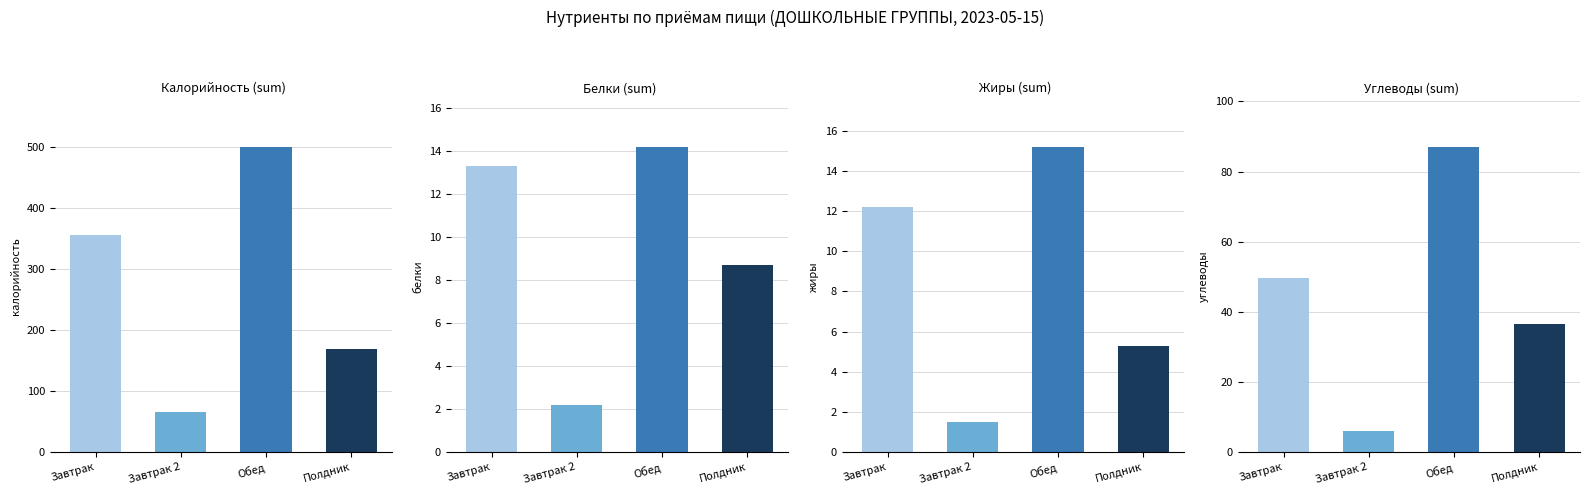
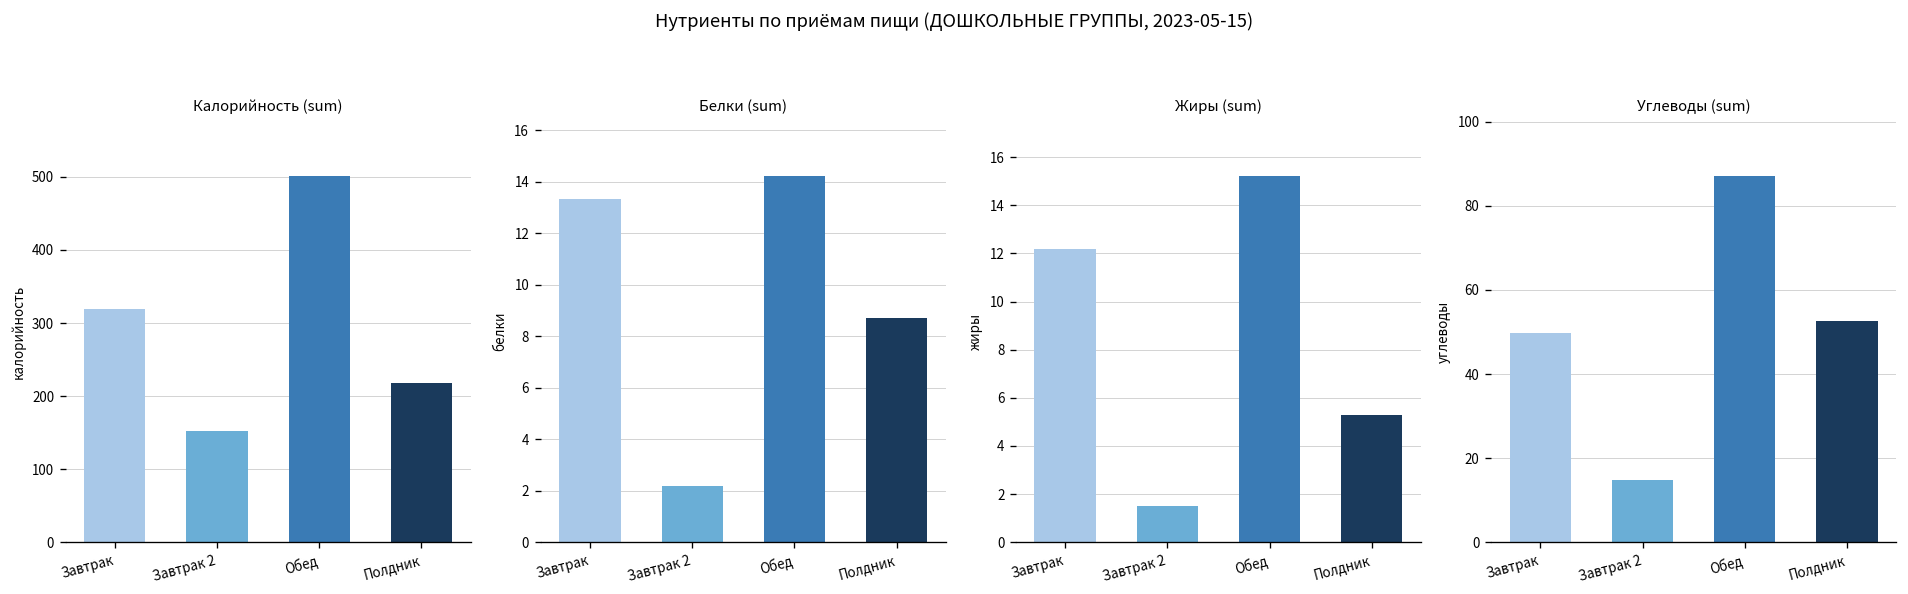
  {
    "Калорийность (sum)": {
-     "Завтрак": 360,
-     "Завтрак 2": 70,
+     "Завтрак": 320,
+     "Завтрак 2": 150,
      "Обед": 500,
-     "Полдник": 170
+     "Полдник": 220
    },
    "Белки (sum)": {
      "Завтрак": 13.3,
      "Завтрак 2": 2.2,
      "Обед": 14.2,
      "Полдник": 8.7
    },
    "Жиры (sum)": {
      "Завтрак": 12.2,
      "Завтрак 2": 1.5,
      "Обед": 15.2,
      "Полдник": 5.3
    },
    "Углеводы (sum)": {
      "Завтрак": 50,
-     "Завтрак 2": 6,
+     "Завтрак 2": 15,
      "Обед": 87,
-     "Полдник": 37
+     "Полдник": 53
    }
  }
